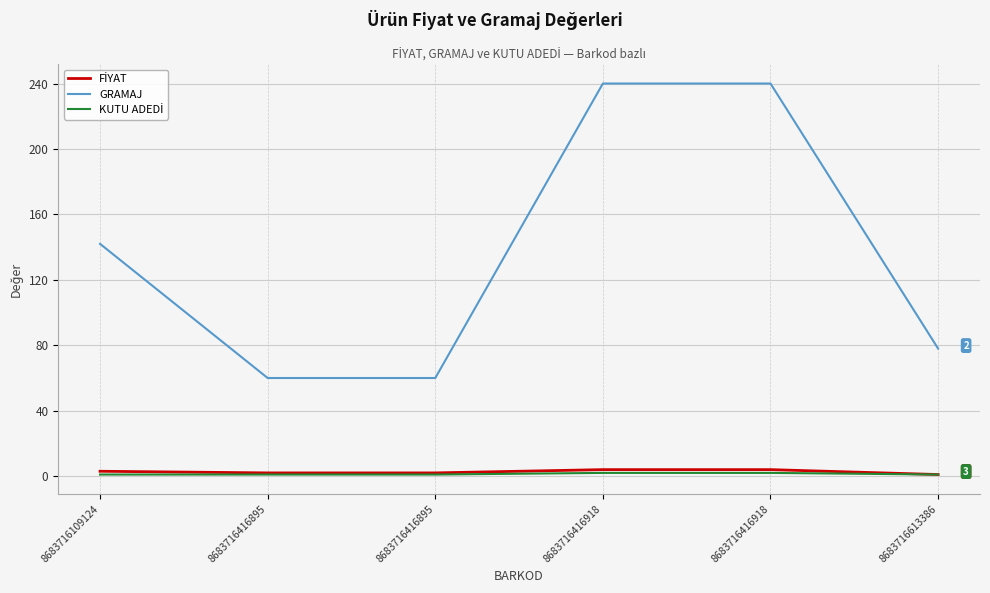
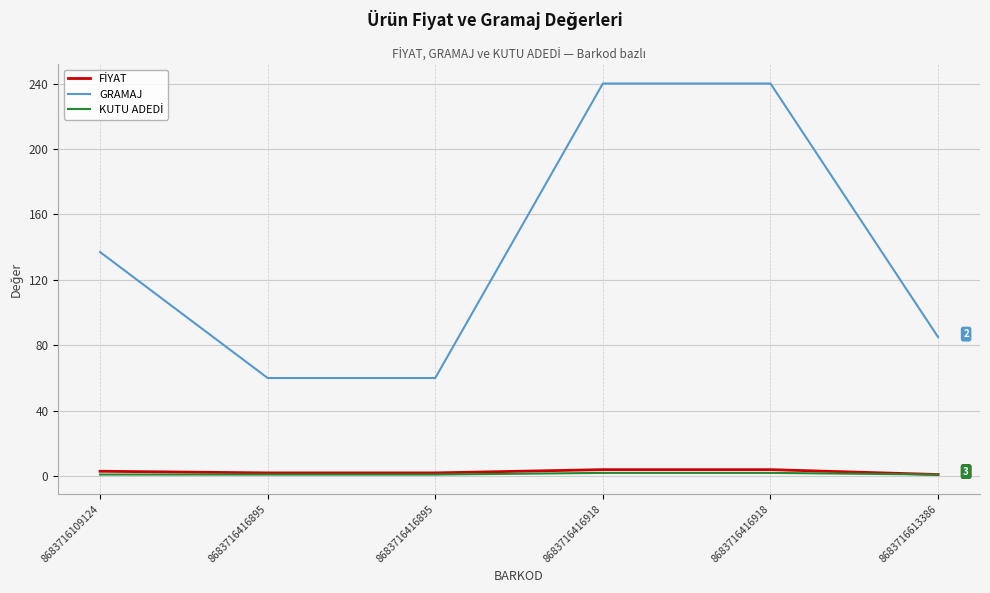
  {
    "FİYAT": {
      "8683716109124": 3
    },
    "GRAMAJ": {
-     "8683716109124": 142,
-     "8683716613386": 78
+     "8683716109124": 137,
+     "8683716613386": 85
    },
    "KUTU ADEDİ": {
      "8683716109124": 1
    }
  }
